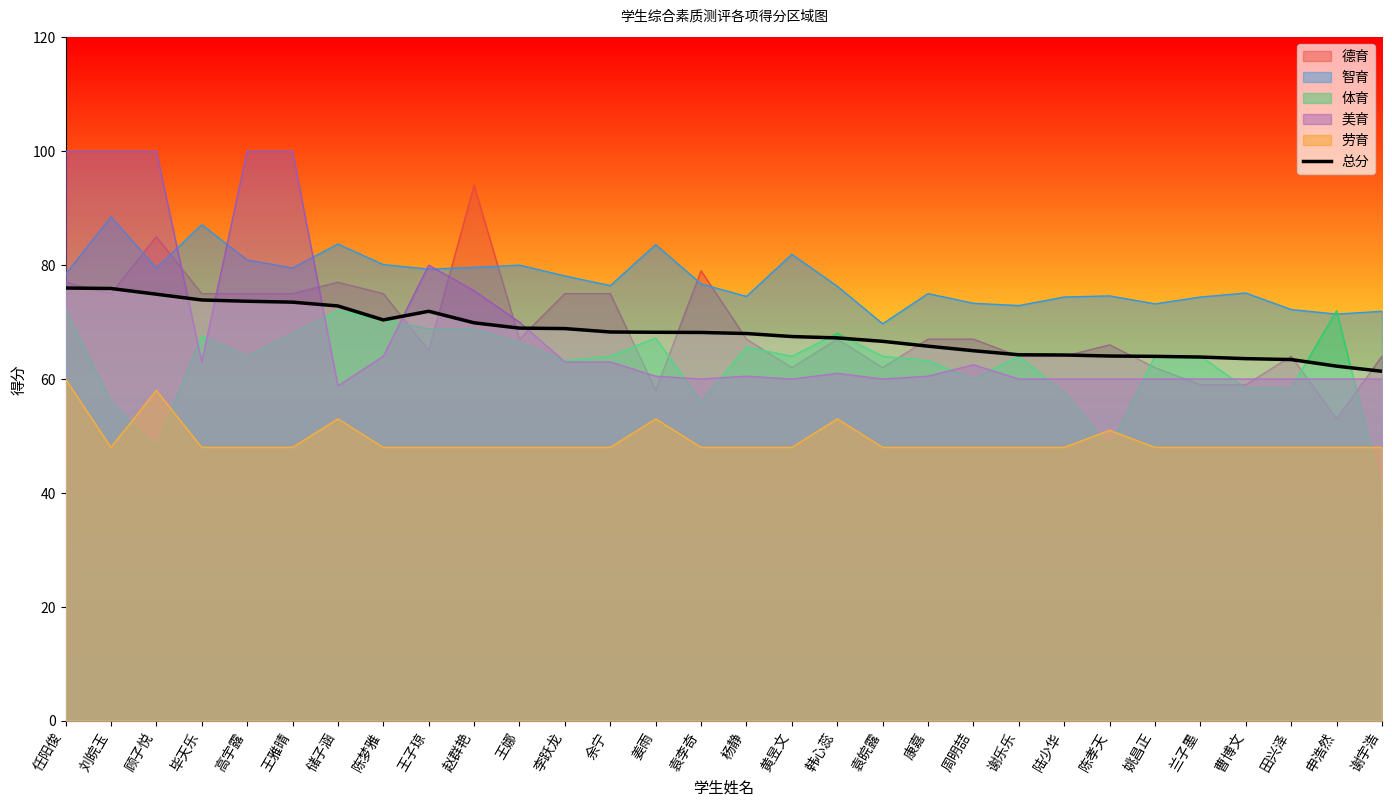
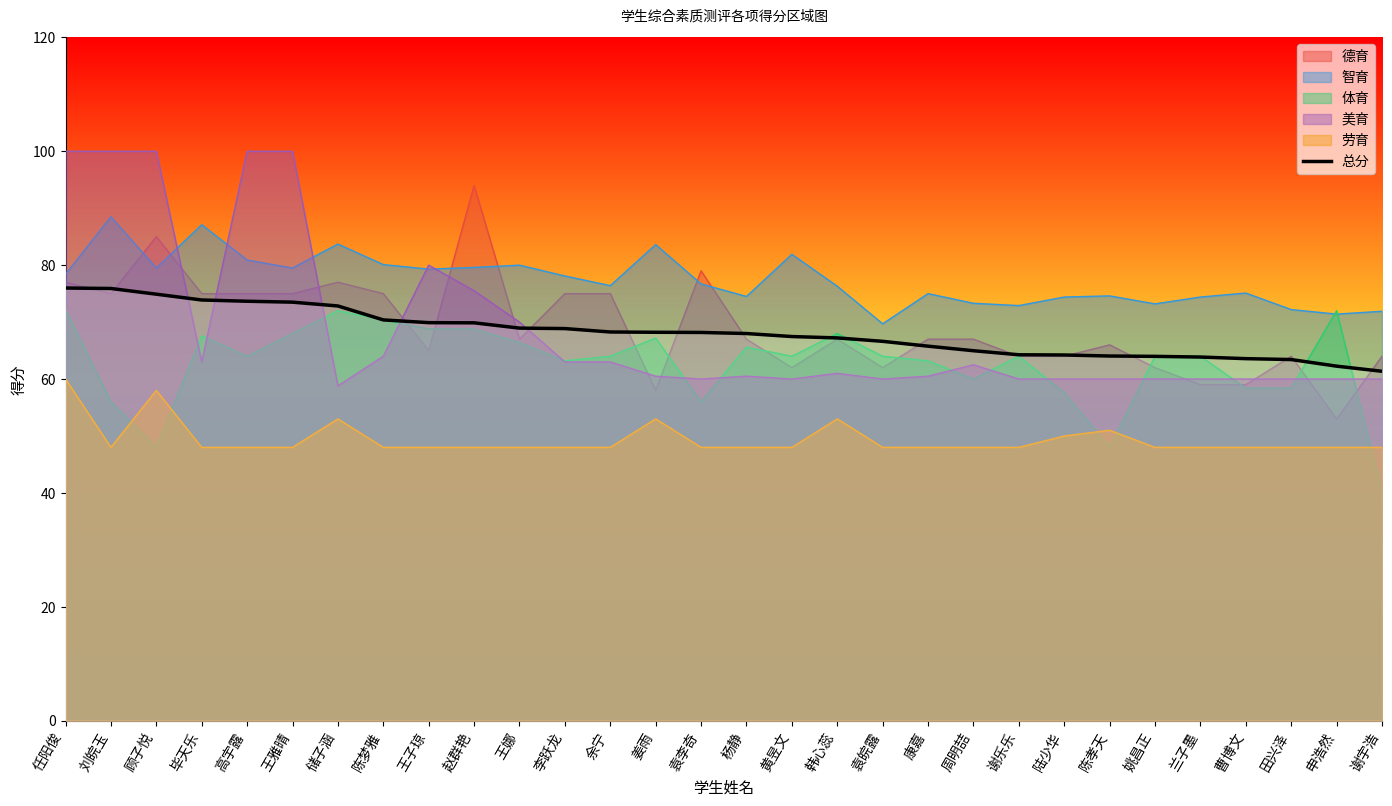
  {
    "德育": {
      "任阳俊": 77,
      "刘皖玉": 75,
      "顾子悦": 85,
      "毕天乐": 75,
      "高宇露": 75,
      "王雅晴": 75,
      "储子涵": 77,
      "陈梦雅": 75,
      "王子琼": 65,
      "赵群艳": 94,
      "王娜": 67,
      "李跃龙": 75,
      "余宁": 75,
      "姜雨": 58,
      "袁李奇": 79,
      "杨静": 67,
      "黄昱文": 62,
      "袁皖露": 62,
      "康嘉": 67,
      "周明喆": 67,
      "陈孝天": 66,
      "姚昌正": 62,
      "兰子墨": 59,
      "曹博文": 59,
      "田兴泽": 64,
      "申浩然": 53,
      "谢宇浩": 64
    },
    "智育": {
      "任阳俊": 78,
      "刘皖玉": 89,
      "顾子悦": 80,
      "毕天乐": 87,
      "高宇露": 81,
      "王雅晴": 80,
      "储子涵": 84,
      "陈梦雅": 80,
      "王子琼": 79,
      "赵群艳": 80,
      "王娜": 80,
      "李跃龙": 78,
      "余宁": 76,
      "姜雨": 84,
      "袁李奇": 77,
      "杨静": 75,
      "黄昱文": 82,
      "韩心蕊": 76,
      "袁皖露": 70,
      "康嘉": 75,
      "周明喆": 73,
      "谢乐乐": 73,
      "陆少华": 74,
      "陈孝天": 75,
      "姚昌正": 73,
      "兰子墨": 74,
      "曹博文": 75,
      "田兴泽": 72,
      "申浩然": 71,
      "谢宇浩": 72
    },
    "体育": {
      "任阳俊": 72,
      "刘皖玉": 56,
      "顾子悦": 48,
      "毕天乐": 68,
      "高宇露": 64,
      "王雅晴": 68,
      "储子涵": 72,
      "王子琼": 69,
      "赵群艳": 69,
      "王娜": 66,
      "余宁": 64,
      "姜雨": 67,
      "袁李奇": 56,
      "杨静": 66,
      "黄昱文": 64,
      "韩心蕊": 68,
      "袁皖露": 64,
      "康嘉": 63,
      "周明喆": 60,
      "陆少华": 58,
      "陈孝天": 48,
      "曹博文": 58,
      "田兴泽": 58,
      "申浩然": 72,
      "谢宇浩": 40
    },
    "美育": {
      "任阳俊": 100,
      "刘皖玉": 100,
      "顾子悦": 100,
      "毕天乐": 63,
      "高宇露": 100,
      "王雅晴": 100,
      "储子涵": 59,
      "陈梦雅": 64,
      "王子琼": 80,
      "赵群艳": 76,
      "王娜": 70,
      "余宁": 63,
      "姜雨": 61,
      "袁李奇": 60,
      "杨静": 61,
      "黄昱文": 60,
      "韩心蕊": 61,
      "袁皖露": 60,
      "康嘉": 61,
      "周明喆": 63,
      "谢乐乐": 60,
      "陆少华": 60,
      "陈孝天": 60,
      "姚昌正": 60,
      "兰子墨": 60,
      "曹博文": 60,
      "田兴泽": 60,
      "申浩然": 60,
      "谢宇浩": 60
    },
    "劳育": {
      "任阳俊": 60,
      "刘皖玉": 48,
      "顾子悦": 58,
      "毕天乐": 48,
      "高宇露": 48,
      "王雅晴": 48,
      "储子涵": 53,
      "陈梦雅": 48,
      "王子琼": 48,
      "赵群艳": 48,
      "王娜": 48,
      "李跃龙": 48,
      "余宁": 48,
      "姜雨": 53,
      "袁李奇": 48,
      "杨静": 48,
      "黄昱文": 48,
      "韩心蕊": 53,
      "袁皖露": 48,
      "康嘉": 48,
      "周明喆": 48,
      "谢乐乐": 48,
-     "陆少华": 48,
+     "陆少华": 50,
      "陈孝天": 51,
      "姚昌正": 48,
      "兰子墨": 48,
      "曹博文": 48,
      "田兴泽": 48,
      "申浩然": 48,
      "谢宇浩": 48
    },
    "总分": {
      "任阳俊": 76,
      "刘皖玉": 76,
      "顾子悦": 75,
      "毕天乐": 74,
      "高宇露": 74,
      "王雅晴": 74,
      "储子涵": 73,
-     "王子琼": 72,
+     "王子琼": 70,
      "赵群艳": 70,
      "王娜": 69,
      "李跃龙": 69,
      "余宁": 68,
      "姜雨": 68,
      "袁李奇": 68,
      "杨静": 68,
      "黄昱文": 67,
      "袁皖露": 67,
      "康嘉": 66,
      "周明喆": 65,
      "陈孝天": 64,
      "曹博文": 64,
      "田兴泽": 63,
      "申浩然": 62,
      "谢宇浩": 61
    }
  }
